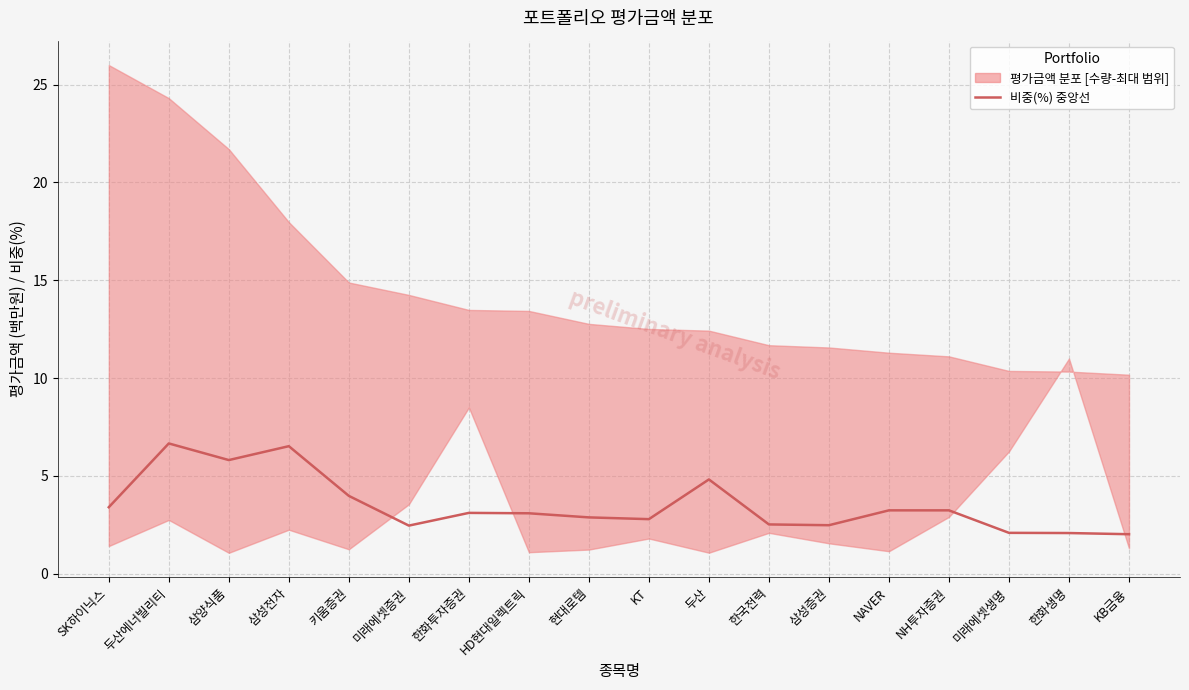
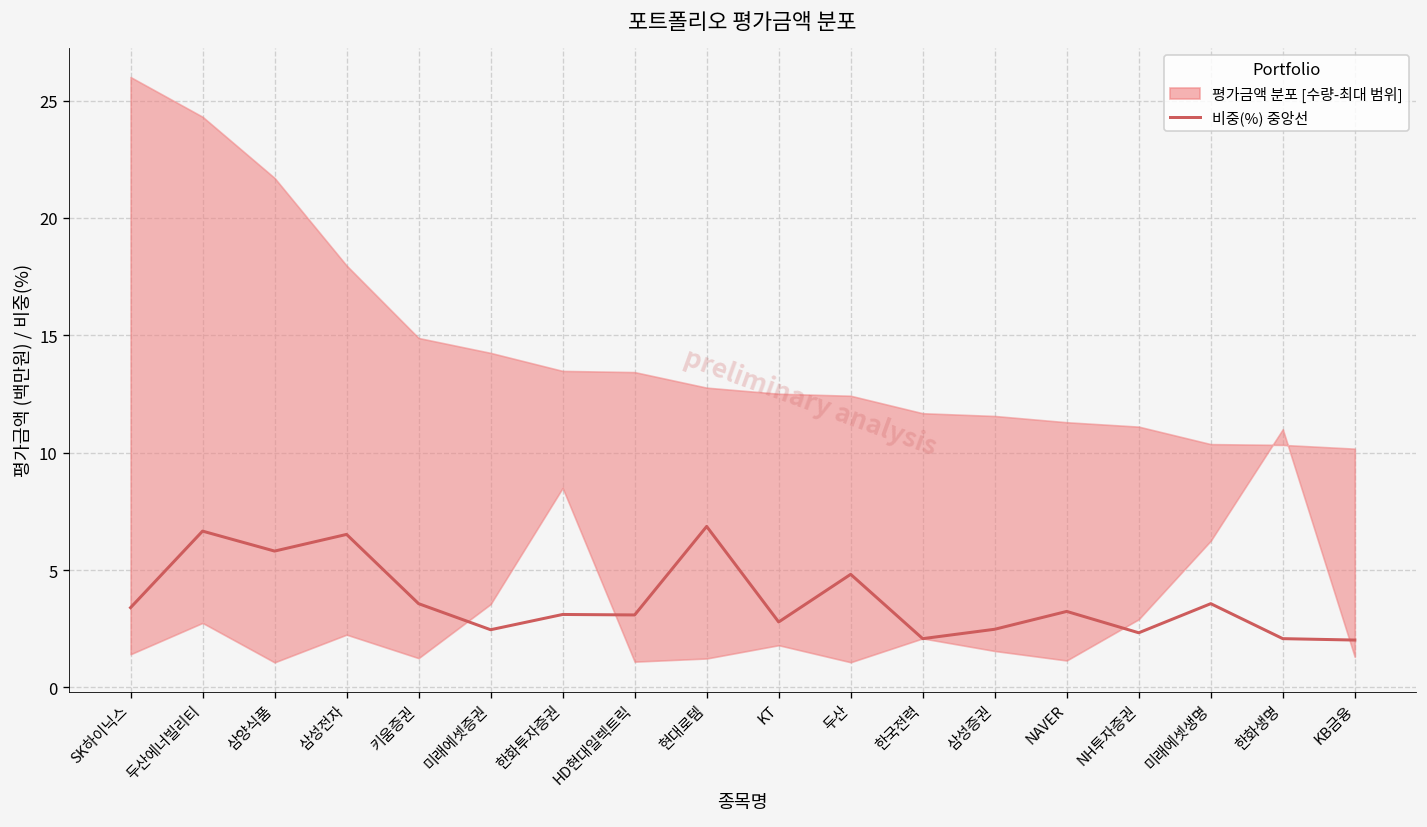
  {
    "비중(%) 중앙선": {
      "SK하이닉스": 3.4,
      "두산에너빌리티": 6.7,
      "삼양식품": 5.8,
      "삼성전자": 6.5,
-     "키움증권": 4.0,
+     "키움증권": 3.6,
      "미래에셋증권": 2.5,
      "한화투자증권": 3.1,
      "HD현대일렉트릭": 3.1,
-     "현대로템": 2.9,
+     "현대로템": 6.9,
      "KT": 2.8,
      "두산": 4.8,
-     "한국전력": 2.5,
+     "한국전력": 2.1,
      "삼성증권": 2.5,
      "NAVER": 3.2,
-     "NH투자증권": 3.2,
-     "미래에셋생명": 2.1,
+     "NH투자증권": 2.3,
+     "미래에셋생명": 3.6,
      "한화생명": 2.1,
      "KB금융": 2.0
    }
  }
